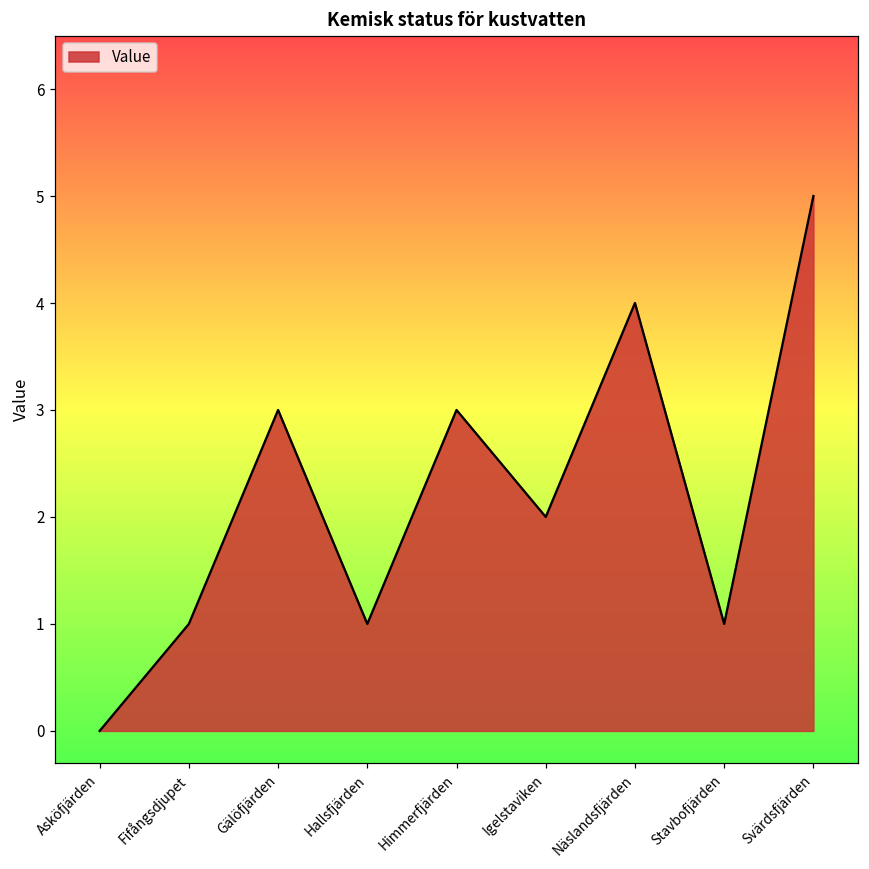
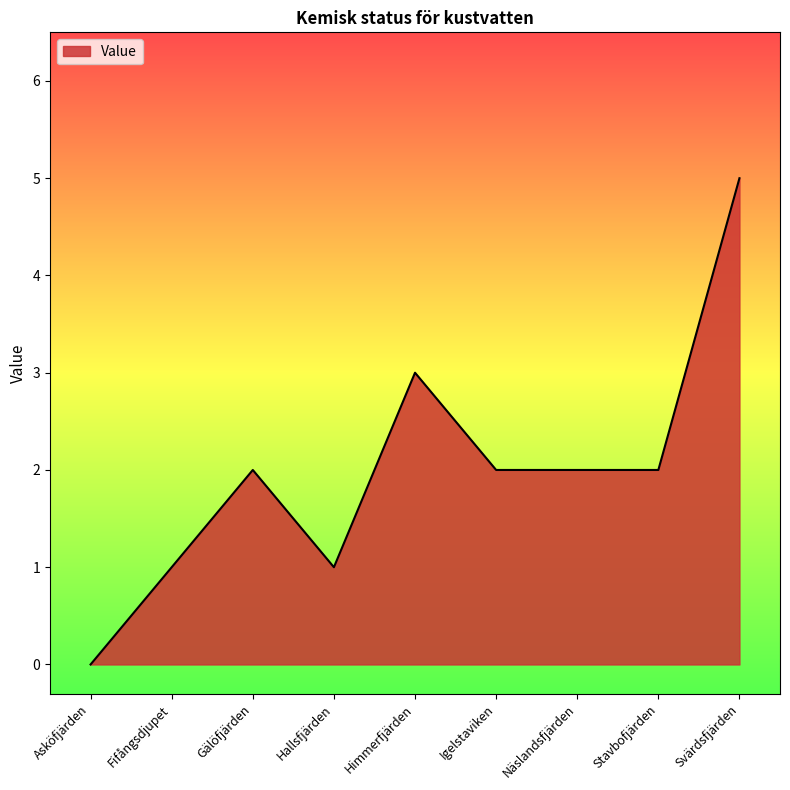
  {
    "Asköfjärden": 0,
    "Fifångsdjupet": 1,
-   "Gälöfjärden": 3,
+   "Gälöfjärden": 2,
    "Hallsfjärden": 1,
    "Himmerfjärden": 3,
    "Igelstaviken": 2,
-   "Näslandsfjärden": 4,
-   "Stavbofjärden": 1,
+   "Näslandsfjärden": 2,
+   "Stavbofjärden": 2,
    "Svärdsfjärden": 5
  }
